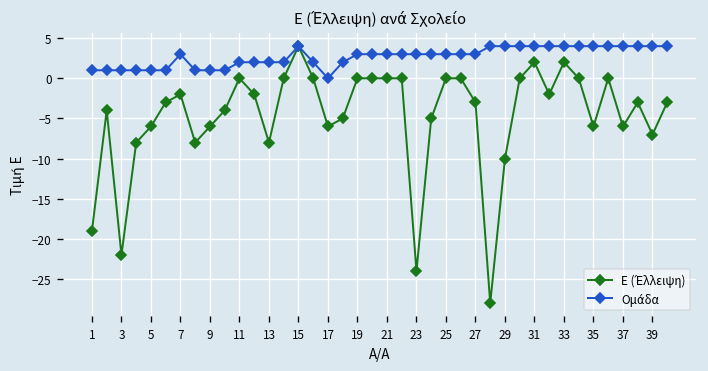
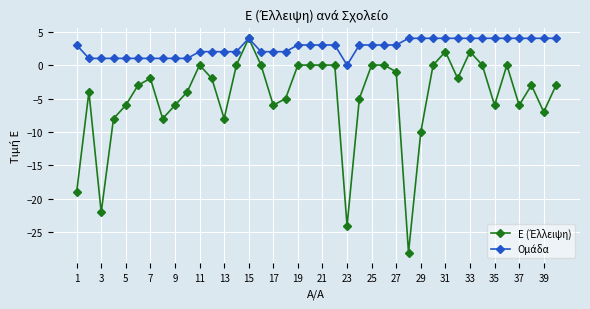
  {
    "Ε (Έλλειψη)": {
      "1": -19,
      "3": -22,
      "5": -6,
      "7": -2,
      "9": -6,
      "11": 0,
      "13": -8,
      "17": -6,
      "19": 0,
      "21": 0,
      "23": -24,
      "25": 0,
-     "27": -3,
+     "27": -1,
      "29": -10,
      "31": 2,
      "33": 2,
      "35": -6,
      "37": -6,
      "39": -7
    },
    "Ομάδα": {
-     "1": 1,
+     "1": 3,
      "3": 1,
      "5": 1,
-     "7": 3,
+     "7": 1,
      "9": 1,
      "11": 2,
      "13": 2,
-     "17": 0,
+     "17": 2,
      "19": 3,
      "21": 3,
-     "23": 3,
+     "23": 0,
      "25": 3,
      "27": 3,
      "29": 4,
      "31": 4,
      "33": 4,
      "35": 4,
      "37": 4,
      "39": 4
    }
  }
